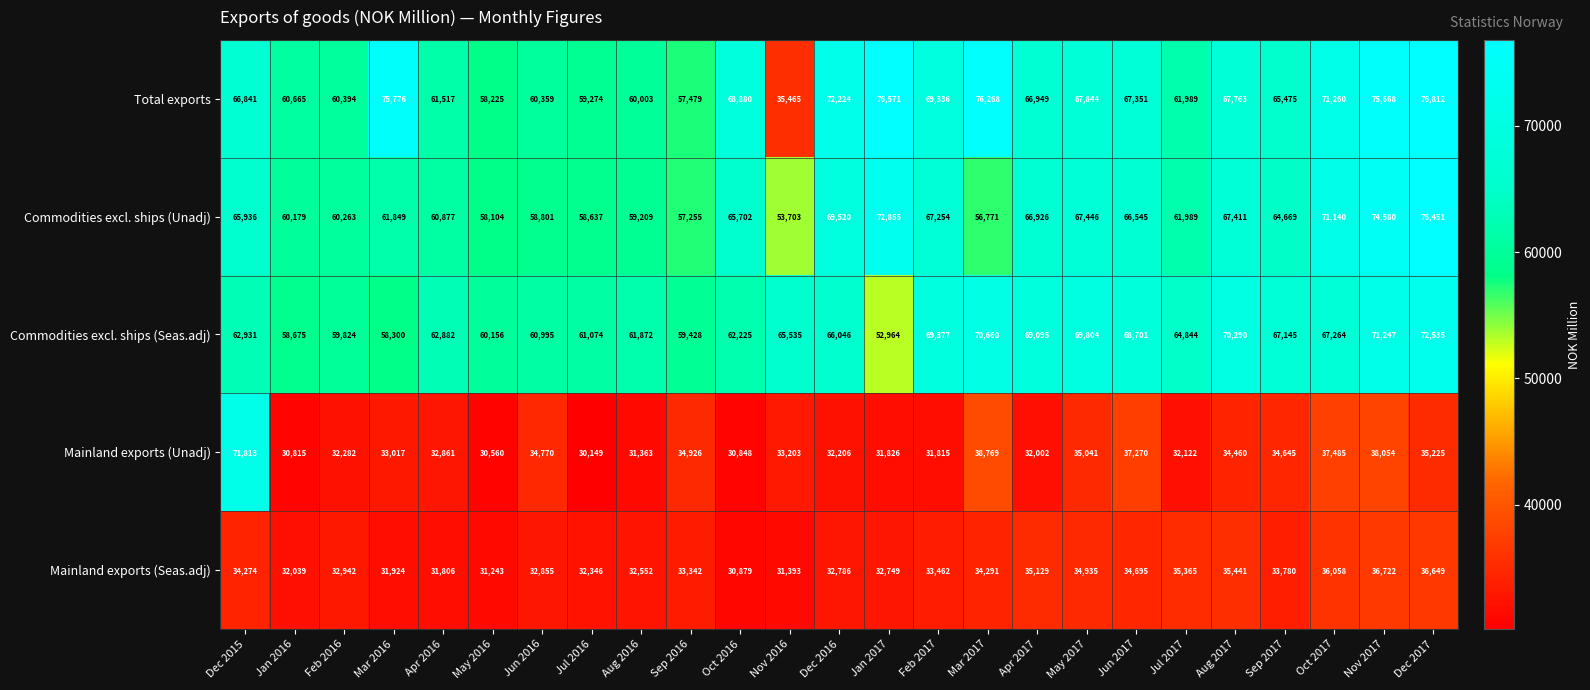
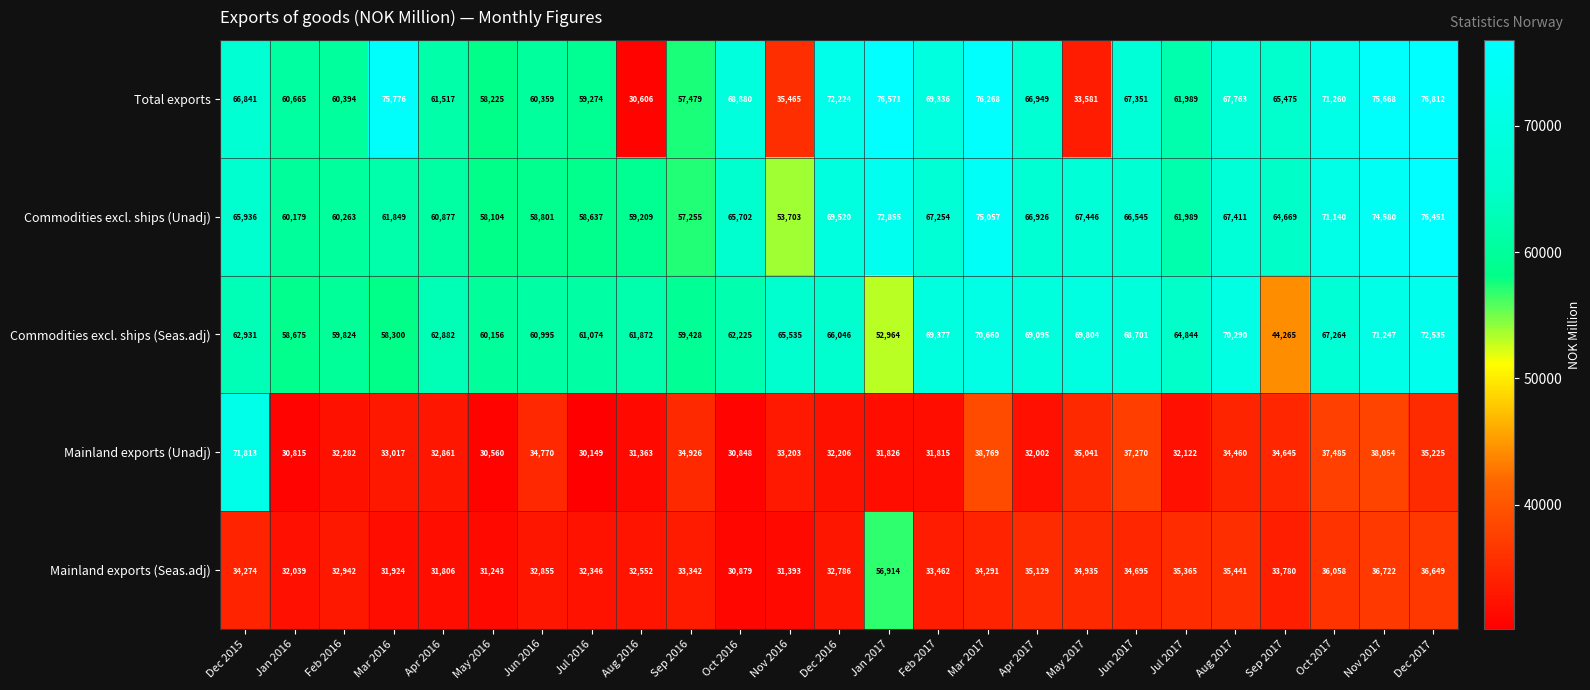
  {
    "Total exports": {
      "Dec 2015": "66,841",
      "Jan 2016": "60,665",
      "Feb 2016": "60,394",
      "Mar 2016": "75,776",
      "Apr 2016": "61,517",
      "May 2016": "58,225",
      "Jun 2016": "60,359",
      "Jul 2016": "59,274",
-     "Aug 2016": "60,003",
+     "Aug 2016": "30,606",
      "Sep 2016": "57,479",
      "Oct 2016": "68,880",
      "Nov 2016": "35,465",
      "Dec 2016": "72,224",
      "Jan 2017": "76,571",
      "Feb 2017": "69,336",
      "Mar 2017": "76,268",
      "Apr 2017": "66,949",
-     "May 2017": "67,844",
+     "May 2017": "33,581",
      "Jun 2017": "67,351",
      "Jul 2017": "61,989",
      "Aug 2017": "67,763",
      "Sep 2017": "65,475",
      "Oct 2017": "71,260",
      "Nov 2017": "75,668",
      "Dec 2017": "76,812"
    },
    "Commodities excl. ships (Unadj)": {
      "Dec 2015": "65,936",
      "Jan 2016": "60,179",
      "Feb 2016": "60,263",
      "Mar 2016": "61,849",
      "Apr 2016": "60,877",
      "May 2016": "58,104",
      "Jun 2016": "58,801",
      "Jul 2016": "58,637",
      "Aug 2016": "59,209",
      "Sep 2016": "57,255",
      "Oct 2016": "65,702",
      "Nov 2016": "53,703",
      "Dec 2016": "69,520",
      "Jan 2017": "72,855",
      "Feb 2017": "67,254",
-     "Mar 2017": "56,771",
+     "Mar 2017": "75,057",
      "Apr 2017": "66,926",
      "May 2017": "67,446",
      "Jun 2017": "66,545",
      "Jul 2017": "61,989",
      "Aug 2017": "67,411",
      "Sep 2017": "64,669",
      "Oct 2017": "71,140",
      "Nov 2017": "74,580",
      "Dec 2017": "76,451"
    },
    "Commodities excl. ships (Seas.adj)": {
      "Dec 2015": "62,931",
      "Jan 2016": "58,675",
      "Feb 2016": "59,824",
      "Mar 2016": "58,300",
      "Apr 2016": "62,882",
      "May 2016": "60,156",
      "Jun 2016": "60,995",
      "Jul 2016": "61,074",
      "Aug 2016": "61,872",
      "Sep 2016": "59,428",
      "Oct 2016": "62,225",
      "Nov 2016": "65,535",
      "Dec 2016": "66,046",
      "Jan 2017": "52,964",
      "Feb 2017": "69,377",
      "Mar 2017": "70,660",
      "Apr 2017": "69,095",
      "May 2017": "69,804",
      "Jun 2017": "68,701",
      "Jul 2017": "64,844",
      "Aug 2017": "70,290",
-     "Sep 2017": "67,145",
+     "Sep 2017": "44,265",
      "Oct 2017": "67,264",
      "Nov 2017": "71,247",
      "Dec 2017": "72,535"
    },
    "Mainland exports (Unadj)": {
      "Dec 2015": "71,813",
      "Jan 2016": "30,815",
      "Feb 2016": "32,282",
      "Mar 2016": "33,017",
      "Apr 2016": "32,861",
      "May 2016": "30,560",
      "Jun 2016": "34,770",
      "Jul 2016": "30,149",
      "Aug 2016": "31,363",
      "Sep 2016": "34,926",
      "Oct 2016": "30,848",
      "Nov 2016": "33,203",
      "Dec 2016": "32,206",
      "Jan 2017": "31,826",
      "Feb 2017": "31,815",
      "Mar 2017": "38,769",
      "Apr 2017": "32,002",
      "May 2017": "35,041",
      "Jun 2017": "37,270",
      "Jul 2017": "32,122",
      "Aug 2017": "34,460",
      "Sep 2017": "34,645",
      "Oct 2017": "37,485",
      "Nov 2017": "38,054",
      "Dec 2017": "35,225"
    },
    "Mainland exports (Seas.adj)": {
      "Dec 2015": "34,274",
      "Jan 2016": "32,039",
      "Feb 2016": "32,942",
      "Mar 2016": "31,924",
      "Apr 2016": "31,806",
      "May 2016": "31,243",
      "Jun 2016": "32,855",
      "Jul 2016": "32,346",
      "Aug 2016": "32,552",
      "Sep 2016": "33,342",
      "Oct 2016": "30,879",
      "Nov 2016": "31,393",
      "Dec 2016": "32,786",
-     "Jan 2017": "32,749",
+     "Jan 2017": "56,914",
      "Feb 2017": "33,462",
      "Mar 2017": "34,291",
      "Apr 2017": "35,129",
      "May 2017": "34,935",
      "Jun 2017": "34,695",
      "Jul 2017": "35,365",
      "Aug 2017": "35,441",
      "Sep 2017": "33,780",
      "Oct 2017": "36,058",
      "Nov 2017": "36,722",
      "Dec 2017": "36,649"
    }
  }
